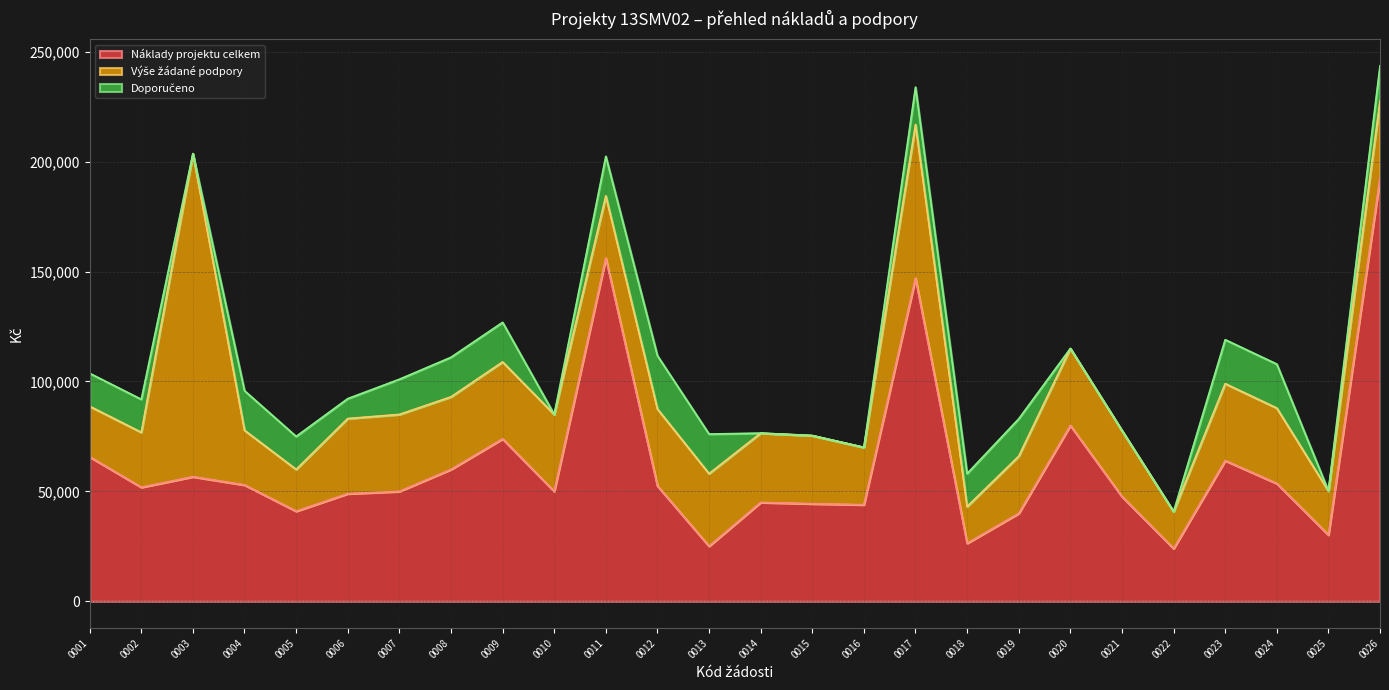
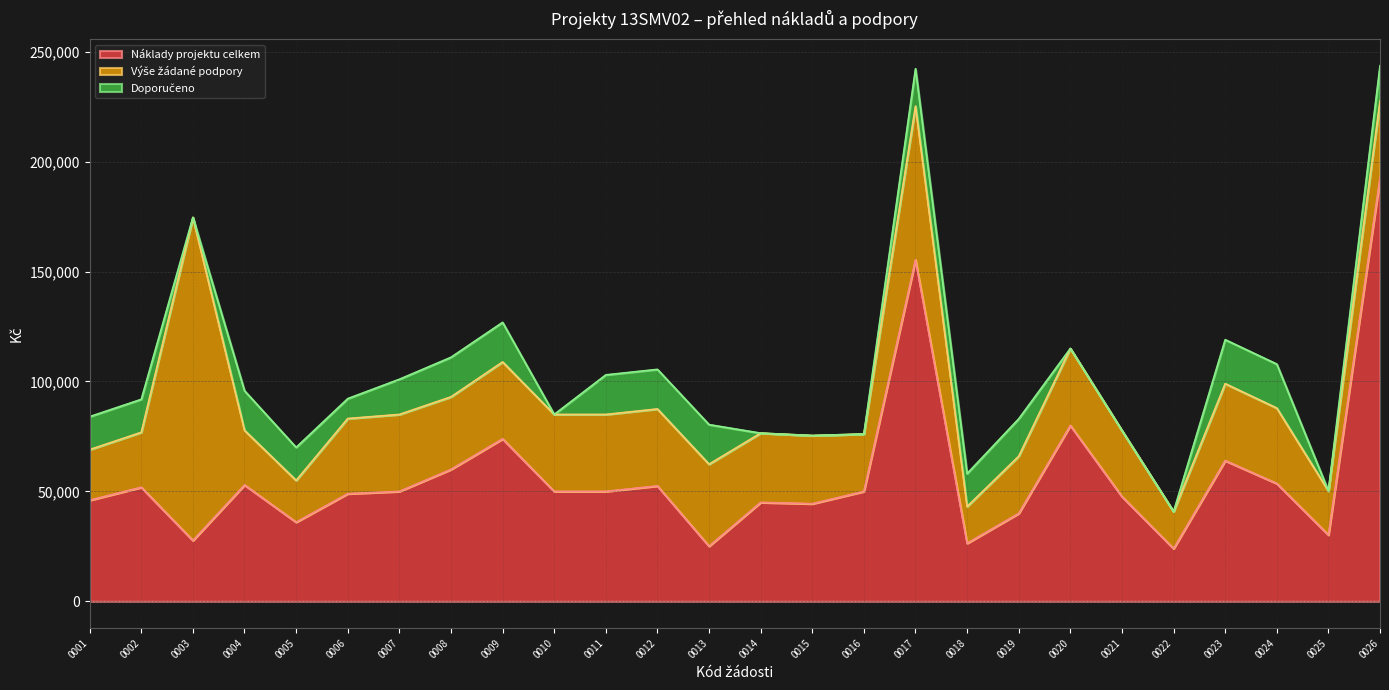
  {
    "Náklady projektu celkem": {
-     "0001": "66,000",
+     "0001": "46,000",
      "0002": "52,000",
-     "0003": "57,000",
+     "0003": "28,000",
      "0004": "53,000",
-     "0005": "41,000",
+     "0005": "36,000",
      "0006": "49,000",
      "0007": "50,000",
      "0008": "60,000",
      "0009": "74,000",
      "0010": "50,000",
-     "0011": "156,000",
+     "0011": "50,000",
      "0012": "53,000",
      "0013": "25,000",
      "0014": "45,000",
      "0015": "44,000",
-     "0016": "44,000",
-     "0017": "147,000",
+     "0016": "50,000",
+     "0017": "155,000",
      "0018": "26,000",
      "0019": "40,000",
      "0020": "80,000",
      "0021": "48,000",
      "0022": "24,000",
      "0023": "64,000",
      "0024": "54,000",
      "0025": "30,000",
      "0026": "193,000"
    },
    "Výše žádané podpory": {
      "0001": "23,000",
      "0002": "25,000",
      "0004": "25,000",
      "0005": "19,000",
      "0006": "34,000",
      "0007": "35,000",
      "0008": "33,000",
      "0009": "35,000",
-     "0011": "28,000",
+     "0011": "35,000",
      "0012": "35,000",
-     "0013": "33,000",
+     "0013": "37,000",
      "0017": "70,000",
      "0018": "17,000",
      "0019": "26,000",
      "0023": "35,000",
      "0024": "34,000",
      "0026": "35,000"
    },
    "Doporučeno": {
      "0001": "15,000",
      "0002": "15,000",
      "0004": "18,000",
      "0005": "15,000",
      "0006": "9,000",
      "0007": "16,000",
      "0008": "18,000",
      "0009": "18,000",
      "0011": "18,000",
-     "0012": "24,000",
+     "0012": "18,000",
      "0013": "18,000",
      "0017": "17,000",
      "0018": "15,000",
      "0019": "17,000",
      "0023": "20,000",
      "0024": "20,000",
      "0026": "16,000"
    }
  }
